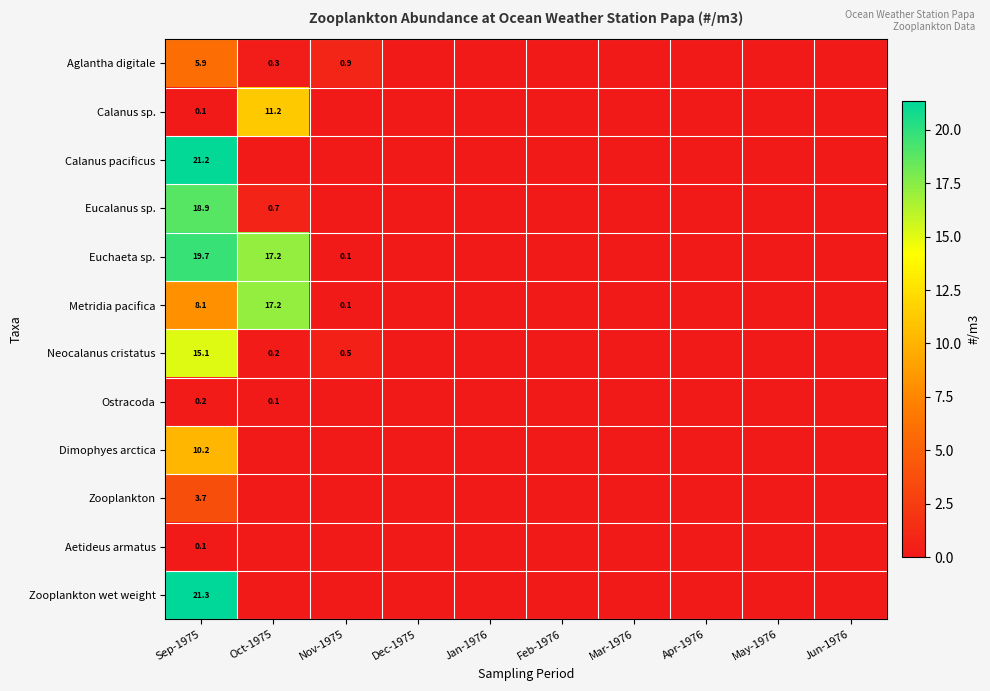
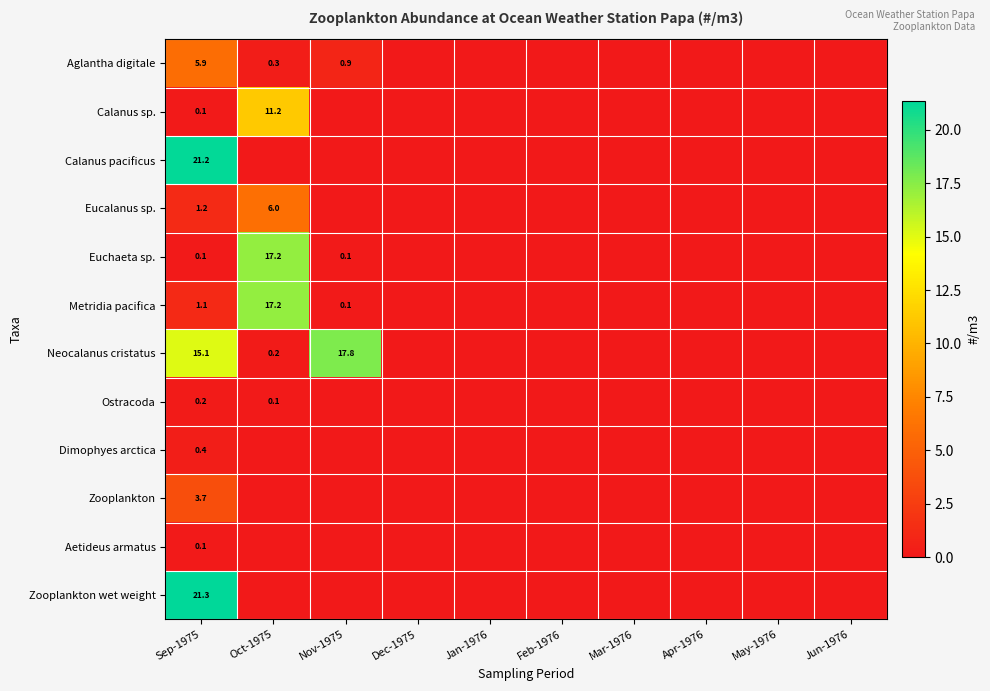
  {
    "Aglantha digitale": {
      "Sep-1975": 5.9,
      "Oct-1975": 0.3,
      "Nov-1975": 0.9
    },
    "Calanus sp.": {
      "Sep-1975": 0.1,
      "Oct-1975": 11.2
    },
    "Calanus pacificus": {
      "Sep-1975": 21.2
    },
    "Eucalanus sp.": {
-     "Sep-1975": 18.9,
-     "Oct-1975": 0.7
+     "Sep-1975": 1.2,
+     "Oct-1975": 6.0
    },
    "Euchaeta sp.": {
-     "Sep-1975": 19.7,
+     "Sep-1975": 0.1,
      "Oct-1975": 17.2,
      "Nov-1975": 0.1
    },
    "Metridia pacifica": {
-     "Sep-1975": 8.1,
+     "Sep-1975": 1.1,
      "Oct-1975": 17.2,
      "Nov-1975": 0.1
    },
    "Neocalanus cristatus": {
      "Sep-1975": 15.1,
      "Oct-1975": 0.2,
-     "Nov-1975": 0.5
+     "Nov-1975": 17.8
    },
    "Ostracoda": {
      "Sep-1975": 0.2,
      "Oct-1975": 0.1
    },
    "Dimophyes arctica": {
-     "Sep-1975": 10.2
+     "Sep-1975": 0.4
    },
    "Zooplankton": {
      "Sep-1975": 3.7
    },
    "Aetideus armatus": {
      "Sep-1975": 0.1
    },
    "Zooplankton wet weight": {
      "Sep-1975": 21.3
    }
  }
